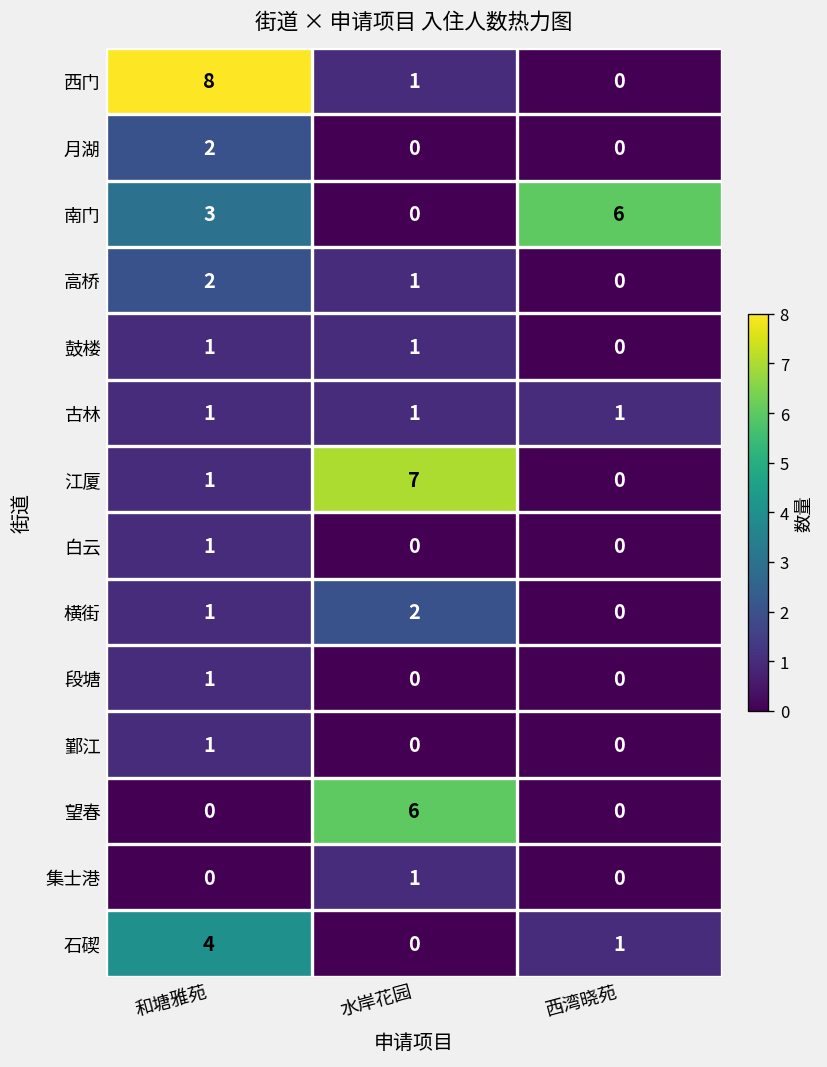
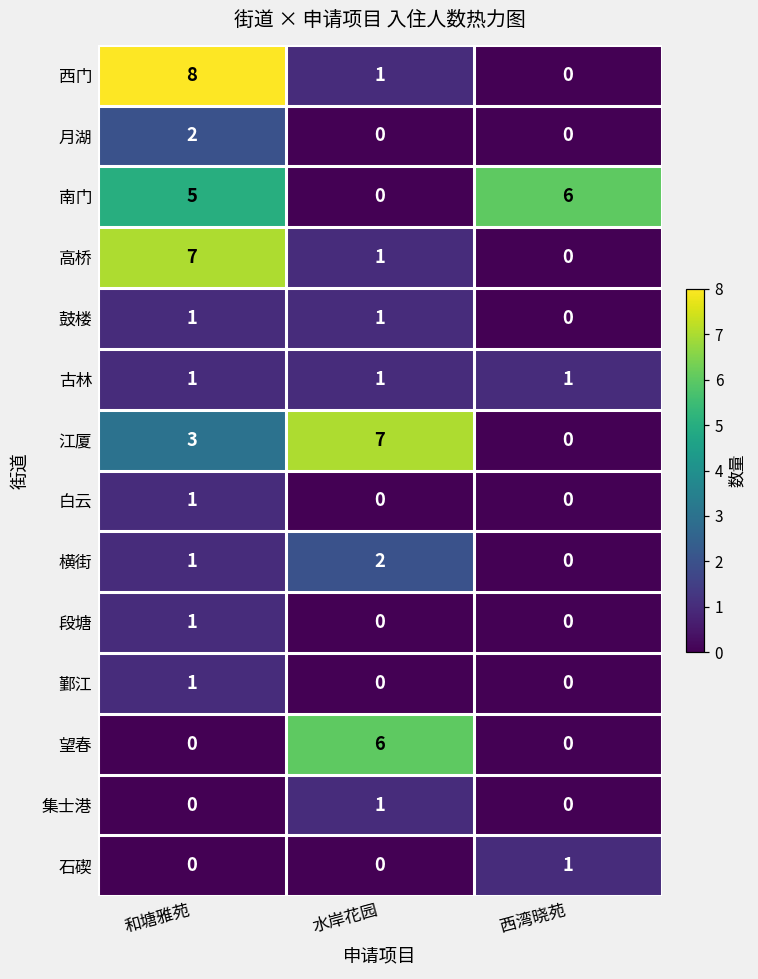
  {
    "西门": {
      "和塘雅苑": 8,
      "水岸花园": 1,
      "西湾晓苑": 0
    },
    "月湖": {
      "和塘雅苑": 2,
      "水岸花园": 0,
      "西湾晓苑": 0
    },
    "南门": {
-     "和塘雅苑": 3,
+     "和塘雅苑": 5,
      "水岸花园": 0,
      "西湾晓苑": 6
    },
    "高桥": {
-     "和塘雅苑": 2,
+     "和塘雅苑": 7,
      "水岸花园": 1,
      "西湾晓苑": 0
    },
    "鼓楼": {
      "和塘雅苑": 1,
      "水岸花园": 1,
      "西湾晓苑": 0
    },
    "古林": {
      "和塘雅苑": 1,
      "水岸花园": 1,
      "西湾晓苑": 1
    },
    "江厦": {
-     "和塘雅苑": 1,
+     "和塘雅苑": 3,
      "水岸花园": 7,
      "西湾晓苑": 0
    },
    "白云": {
      "和塘雅苑": 1,
      "水岸花园": 0,
      "西湾晓苑": 0
    },
    "横街": {
      "和塘雅苑": 1,
      "水岸花园": 2,
      "西湾晓苑": 0
    },
    "段塘": {
      "和塘雅苑": 1,
      "水岸花园": 0,
      "西湾晓苑": 0
    },
    "鄞江": {
      "和塘雅苑": 1,
      "水岸花园": 0,
      "西湾晓苑": 0
    },
    "望春": {
      "和塘雅苑": 0,
      "水岸花园": 6,
      "西湾晓苑": 0
    },
    "集士港": {
      "和塘雅苑": 0,
      "水岸花园": 1,
      "西湾晓苑": 0
    },
    "石碶": {
-     "和塘雅苑": 4,
+     "和塘雅苑": 0,
      "水岸花园": 0,
      "西湾晓苑": 1
    }
  }
